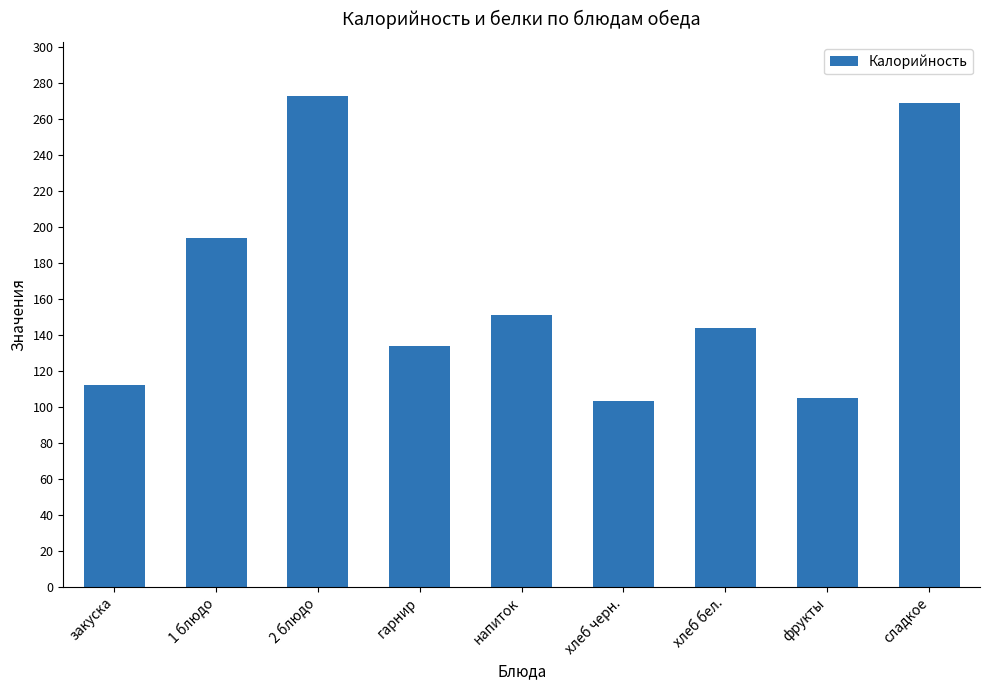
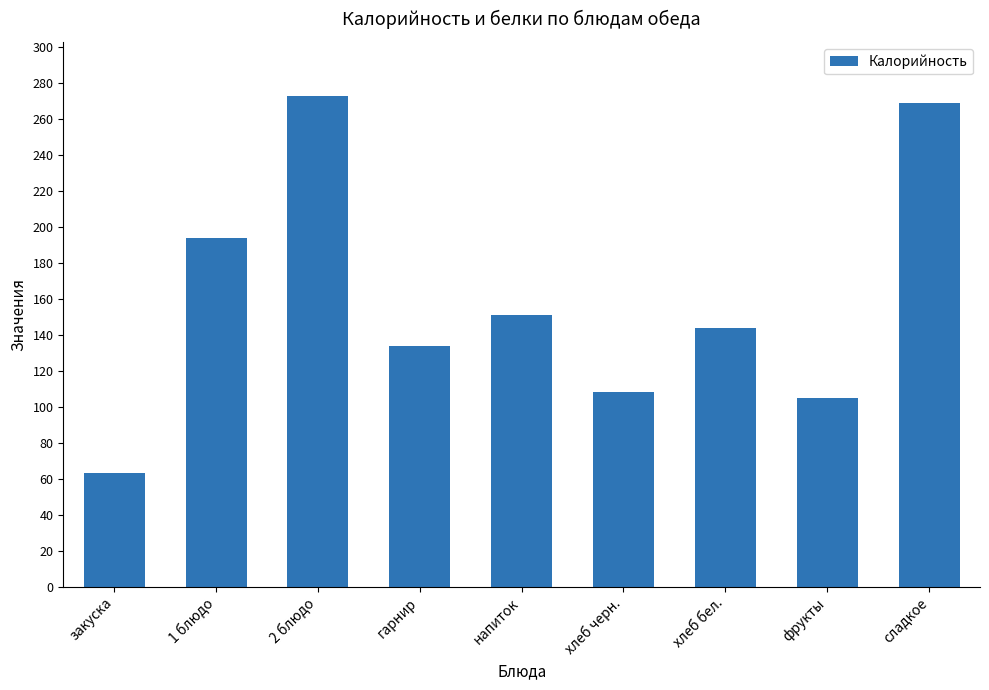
  {
-   "закуска": 112,
+   "закуска": 63,
    "1 блюдо": 194,
    "2 блюдо": 273,
    "гарнир": 134,
    "напиток": 151,
-   "хлеб черн.": 103,
+   "хлеб черн.": 108,
    "хлеб бел.": 144,
    "фрукты": 105,
    "сладкое": 269
  }
